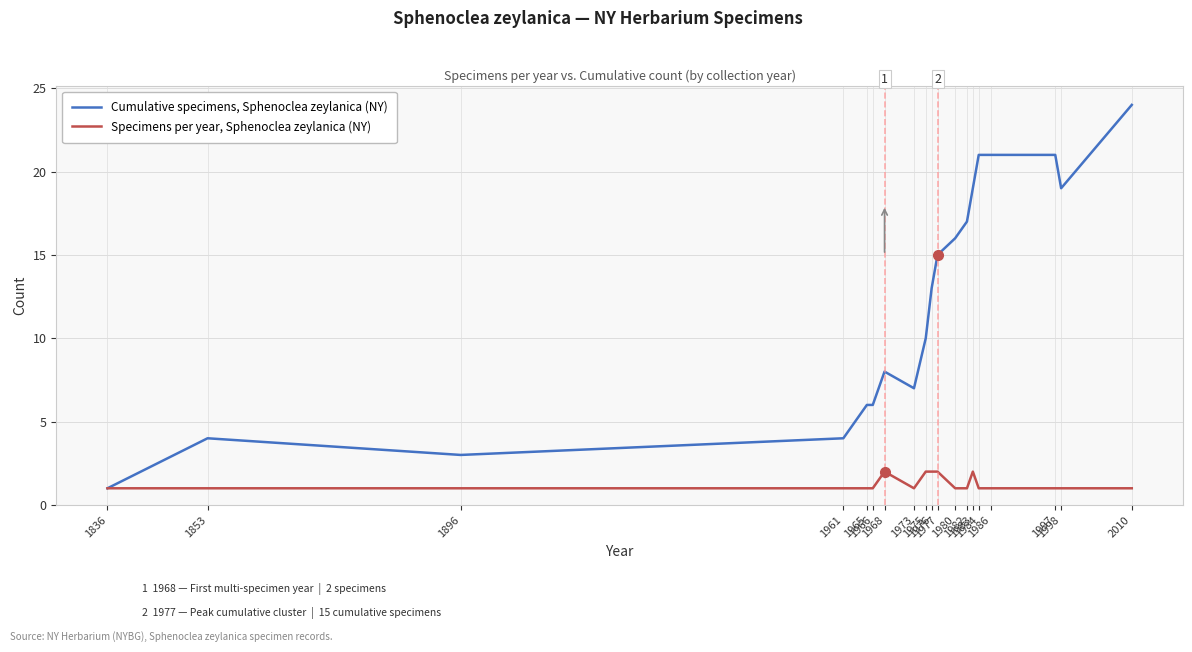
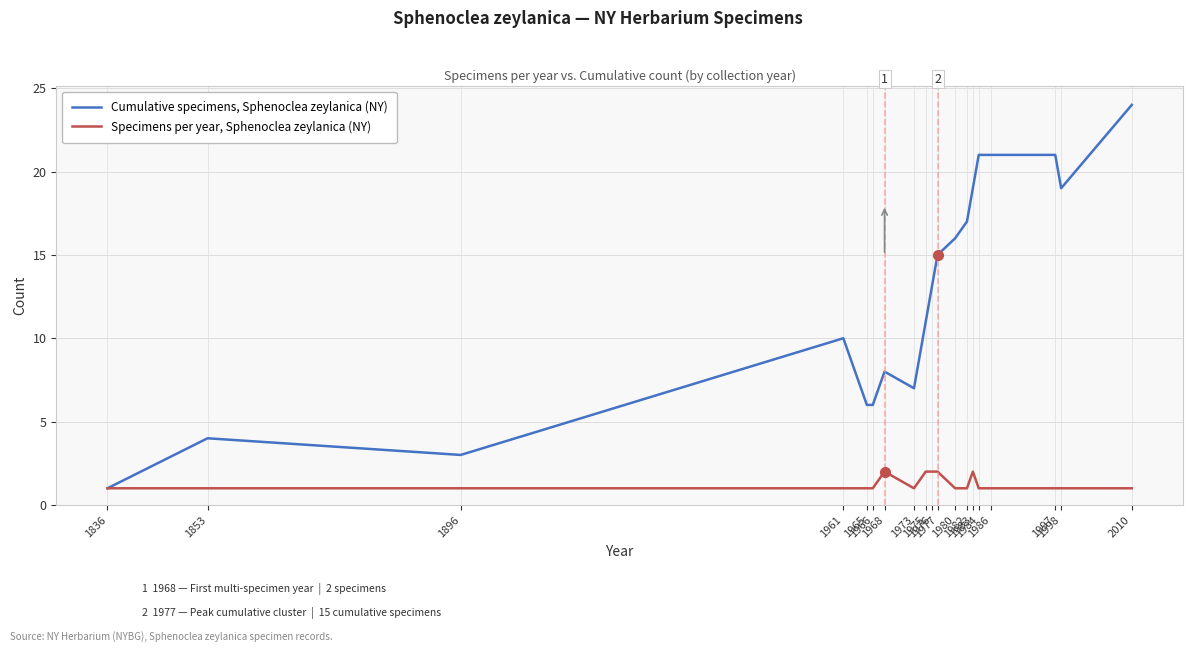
  {
    "Cumulative specimens, Sphenoclea zeylanica (NY)": {
      "1853": 4,
      "1896": 3,
-     "1961": 4,
+     "1961": 10,
      "1965": 6,
      "1966": 6,
      "1968": 8,
      "1973": 7,
-     "1975": 10,
+     "1975": 11,
      "1976": 13,
      "1980": 16,
      "1982": 17,
      "1983": 19,
      "1984": 21,
      "1986": 21,
      "1997": 21,
      "1998": 19,
      "2010": 24
    }
  }
